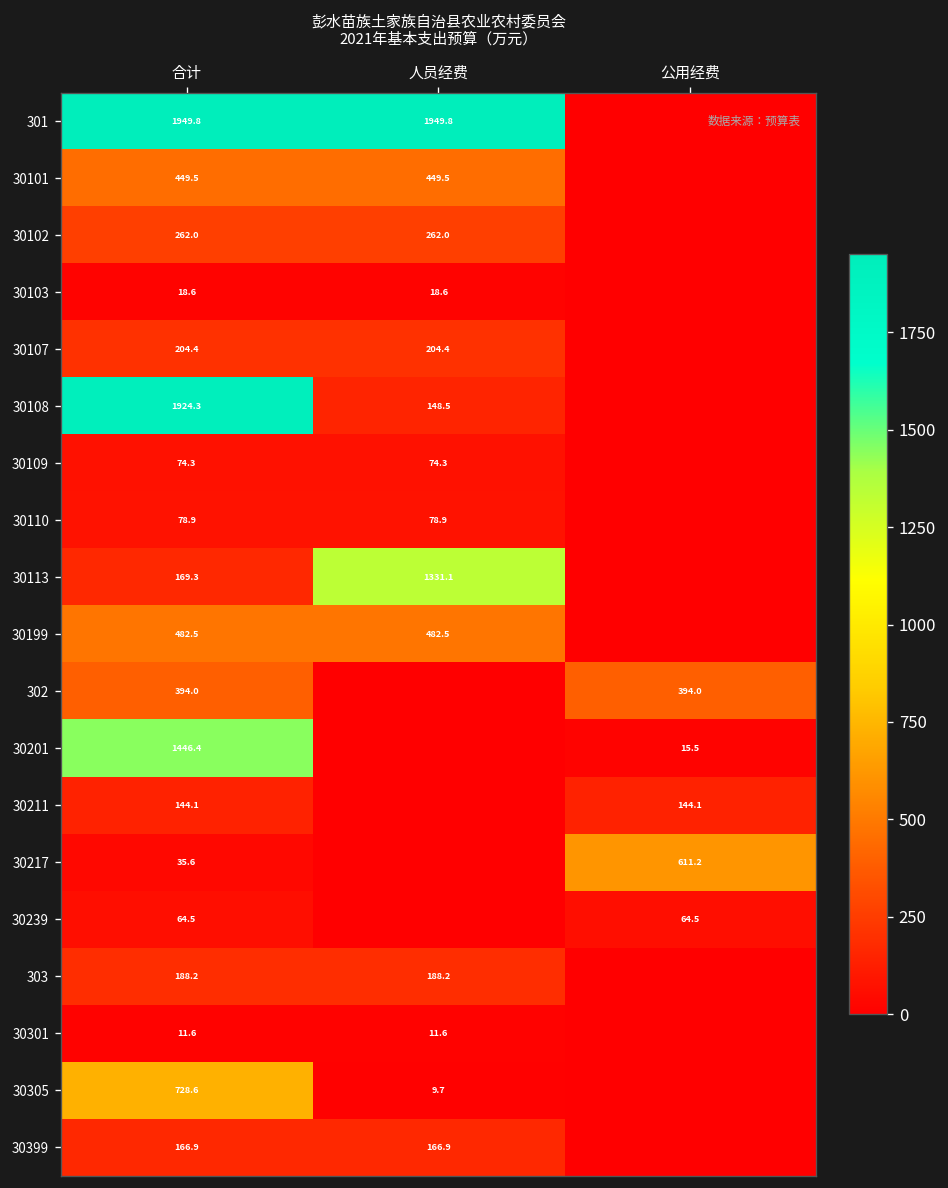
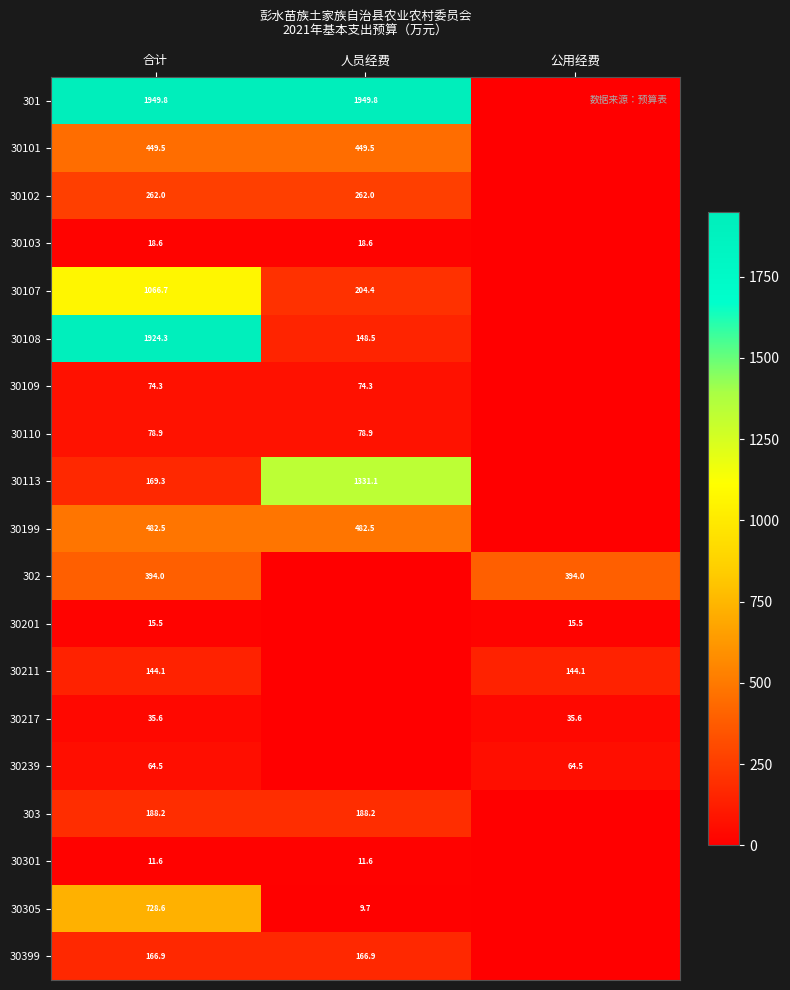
  {
    "301": {
      "合计": 1949.8,
      "人员经费": 1949.8
    },
    "30101": {
      "合计": 449.5,
      "人员经费": 449.5
    },
    "30102": {
      "合计": 262.0,
      "人员经费": 262.0
    },
    "30103": {
      "合计": 18.6,
      "人员经费": 18.6
    },
    "30107": {
-     "合计": 204.4,
+     "合计": 1066.7,
      "人员经费": 204.4
    },
    "30108": {
      "合计": 1924.3,
      "人员经费": 148.5
    },
    "30109": {
      "合计": 74.3,
      "人员经费": 74.3
    },
    "30110": {
      "合计": 78.9,
      "人员经费": 78.9
    },
    "30113": {
      "合计": 169.3,
      "人员经费": 1331.1
    },
    "30199": {
      "合计": 482.5,
      "人员经费": 482.5
    },
    "302": {
      "合计": 394.0,
      "公用经费": 394.0
    },
    "30201": {
-     "合计": 1446.4,
+     "合计": 15.5,
      "公用经费": 15.5
    },
    "30211": {
      "合计": 144.1,
      "公用经费": 144.1
    },
    "30217": {
      "合计": 35.6,
-     "公用经费": 611.2
+     "公用经费": 35.6
    },
    "30239": {
      "合计": 64.5,
      "公用经费": 64.5
    },
    "303": {
      "合计": 188.2,
      "人员经费": 188.2
    },
    "30301": {
      "合计": 11.6,
      "人员经费": 11.6
    },
    "30305": {
      "合计": 728.6,
      "人员经费": 9.7
    },
    "30399": {
      "合计": 166.9,
      "人员经费": 166.9
    }
  }
